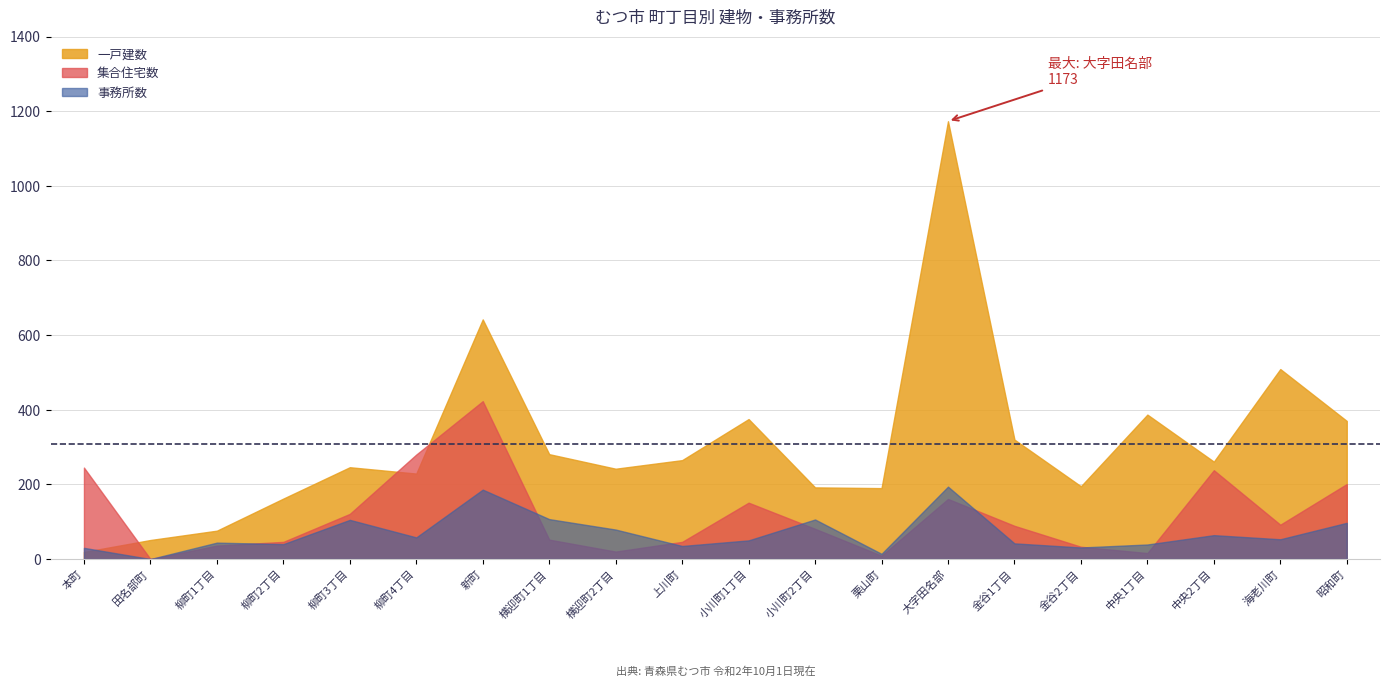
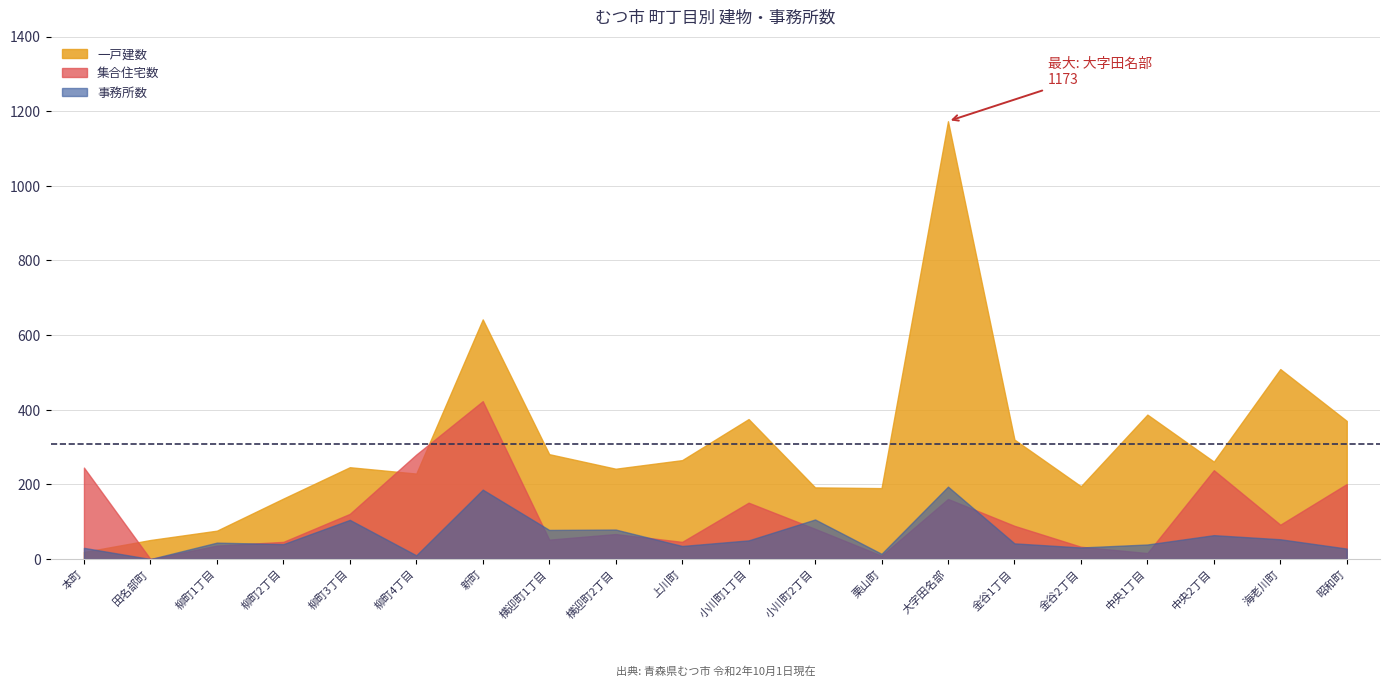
  {
    "一戸建数": {
      "大字田名部": 1173
    },
    "集合住宅数": {
      "本町": 250,
      "柳町1丁目": 40,
      "柳町3丁目": 120,
      "柳町4丁目": 280,
      "新町": 420,
      "横迎町1丁目": 50,
-     "横迎町2丁目": 20,
+     "横迎町2丁目": 70,
      "上川町": 50,
      "小川町1丁目": 150,
      "小川町2丁目": 80,
      "大字田名部": 160,
      "金谷1丁目": 90,
      "中央1丁目": 20,
      "中央2丁目": 240,
      "海老川町": 90,
      "昭和町": 200
    },
    "事務所数": {
      "本町": 30,
      "柳町1丁目": 40,
      "柳町3丁目": 110,
-     "柳町4丁目": 60,
+     "柳町4丁目": 10,
      "新町": 190,
-     "横迎町1丁目": 110,
+     "横迎町1丁目": 80,
      "横迎町2丁目": 80,
      "上川町": 40,
      "小川町1丁目": 50,
      "小川町2丁目": 110,
      "大字田名部": 190,
      "金谷1丁目": 40,
      "中央1丁目": 40,
      "中央2丁目": 60,
      "海老川町": 50,
-     "昭和町": 100
+     "昭和町": 30
    }
  }
